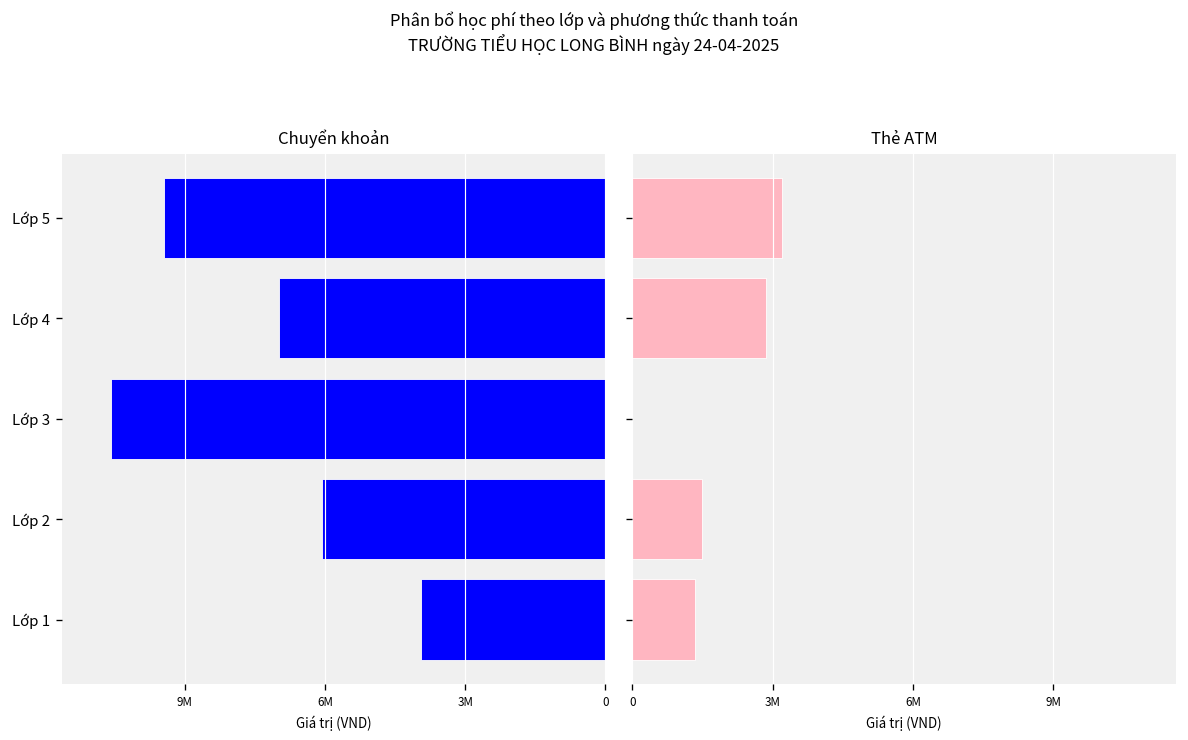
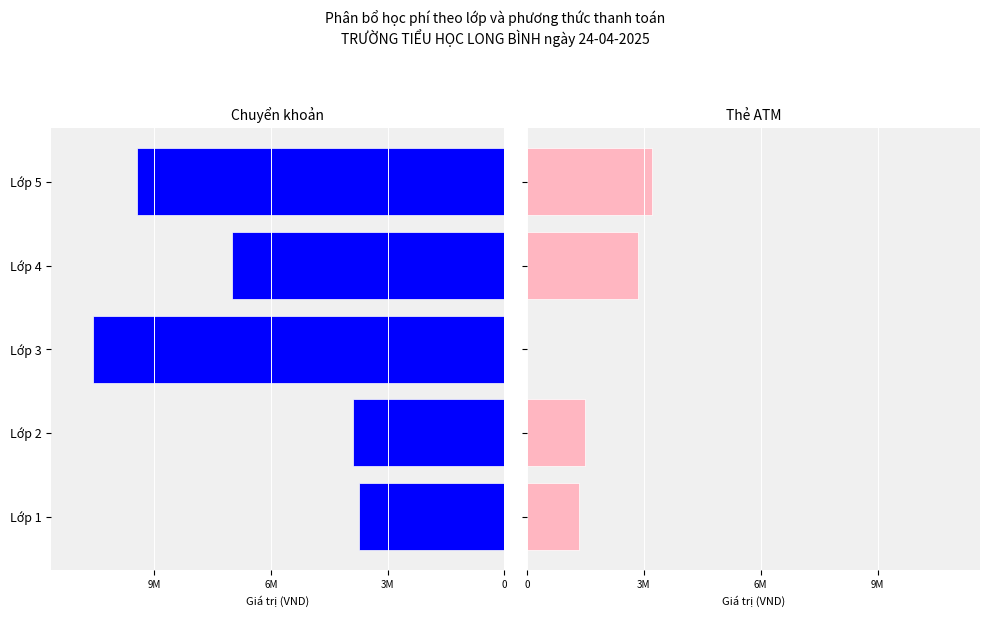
  {
    "Chuyển khoản": {
      "Lớp 5": 9400000,
      "Lớp 4": 7000000,
      "Lớp 3": 10600000,
-     "Lớp 2": 6100000,
-     "Lớp 1": 3900000
+     "Lớp 2": 3900000,
+     "Lớp 1": 3700000
    }
  }
